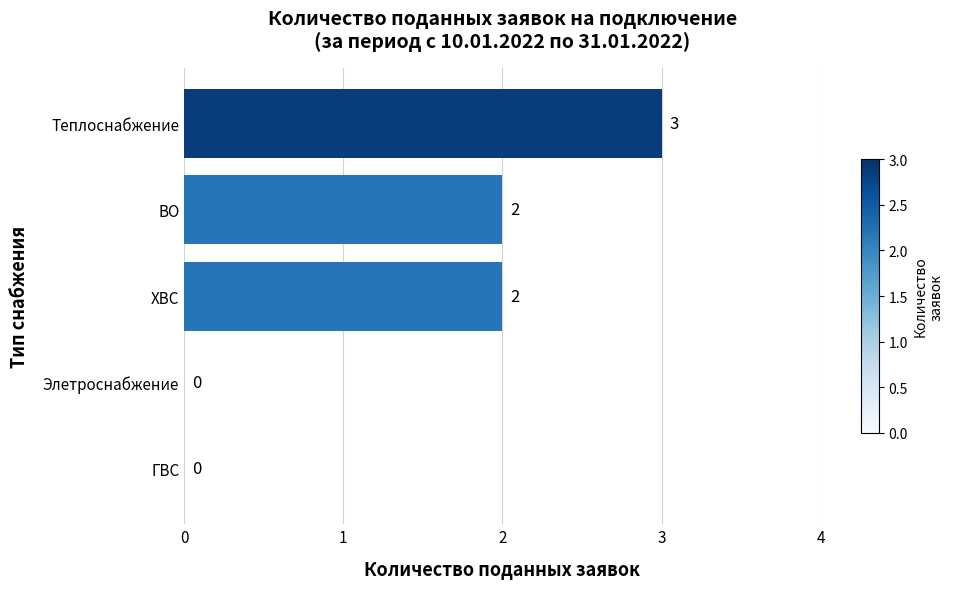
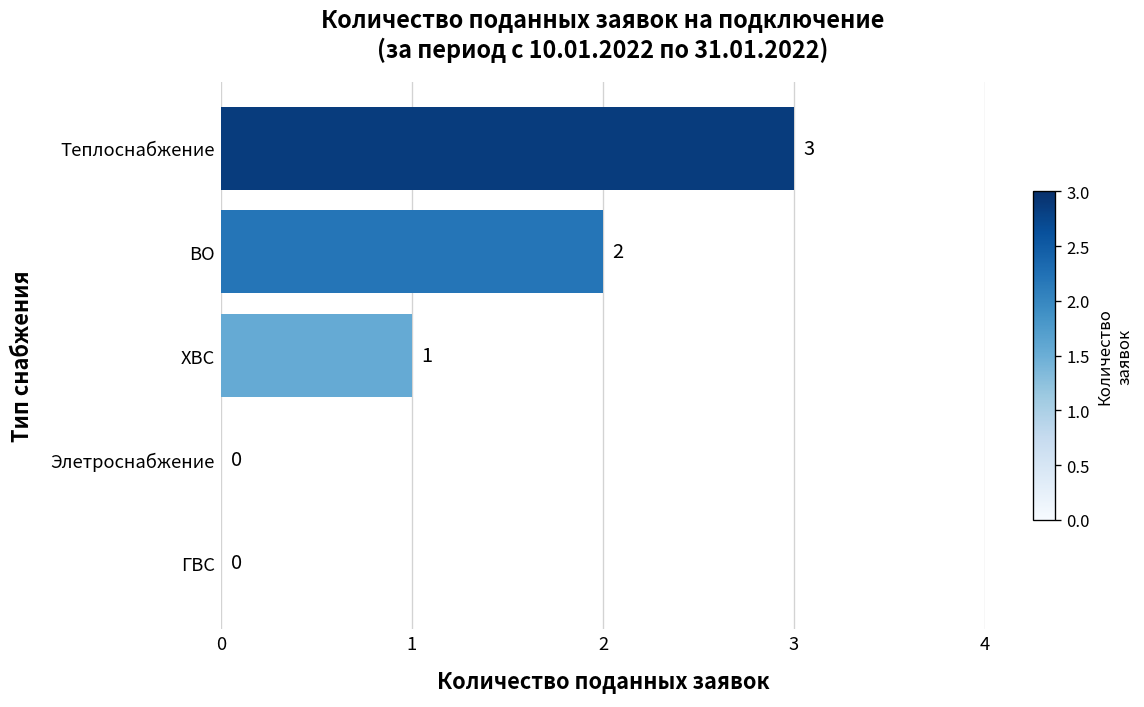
  {
    "Теплоснабжение": 3,
    "ВО": 2,
-   "ХВС": 2,
+   "ХВС": 1,
    "Элетроснабжение": 0,
    "ГВС": 0
  }
